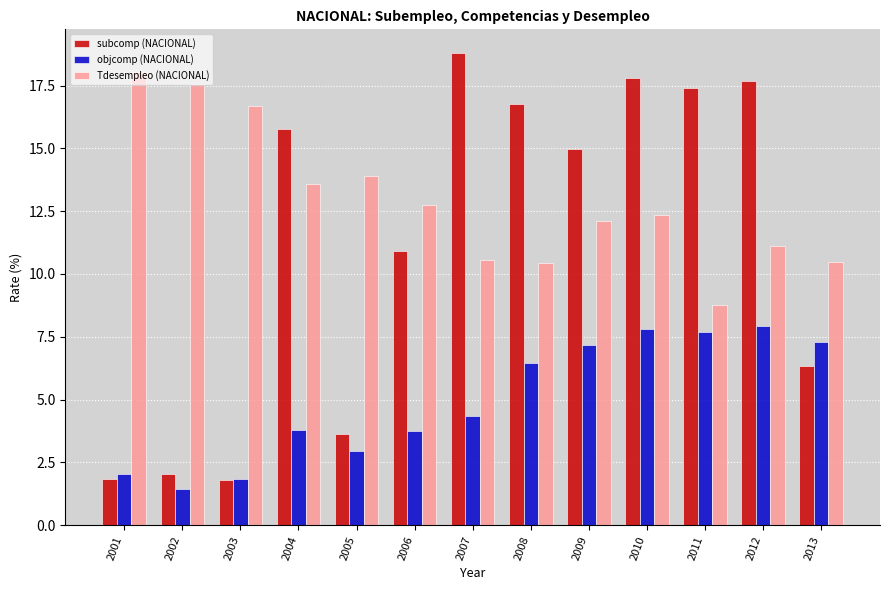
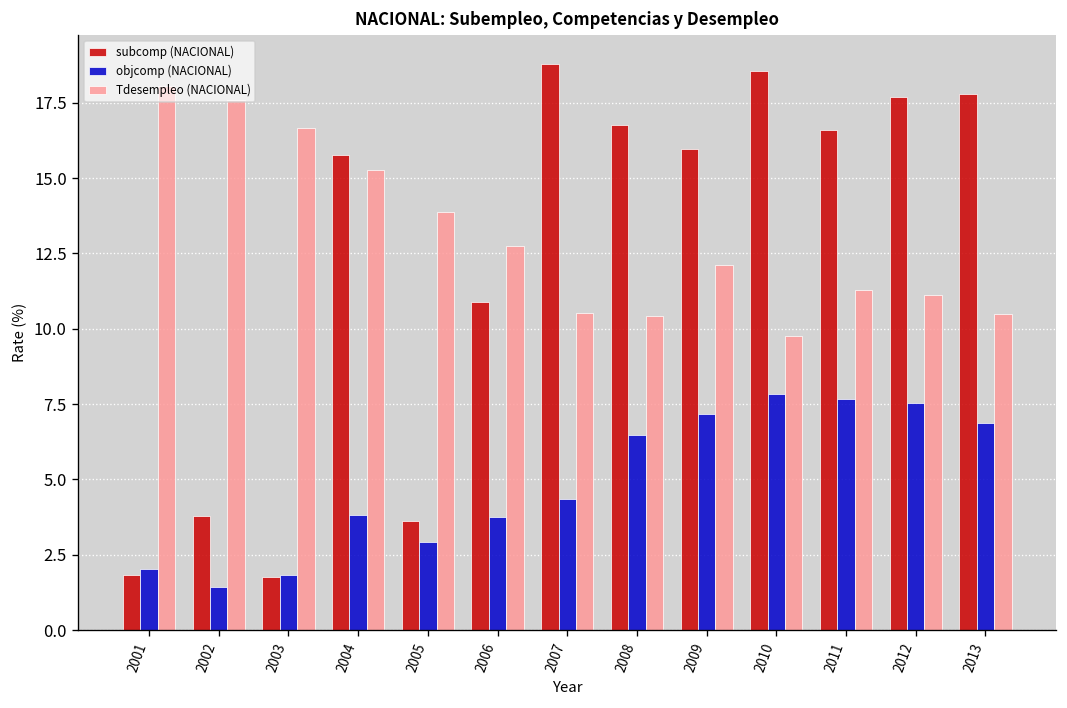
  {
    "subcomp (NACIONAL)": {
      "2001": 1.8,
-     "2002": 2.0,
+     "2002": 3.8,
      "2003": 1.8,
      "2004": 15.8,
      "2005": 3.6,
      "2006": 10.9,
      "2007": 18.8,
      "2008": 16.8,
-     "2009": 15.0,
-     "2010": 17.8,
-     "2011": 17.4,
+     "2009": 16.0,
+     "2010": 18.5,
+     "2011": 16.6,
      "2012": 17.7,
-     "2013": 6.3
+     "2013": 17.8
    },
    "objcomp (NACIONAL)": {
      "2001": 2.0,
      "2002": 1.4,
      "2003": 1.8,
      "2004": 3.8,
      "2005": 2.9,
      "2006": 3.7,
      "2007": 4.4,
      "2008": 6.5,
      "2009": 7.2,
      "2010": 7.8,
      "2011": 7.7,
-     "2012": 7.9,
-     "2013": 7.3
+     "2012": 7.5,
+     "2013": 6.9
    },
    "Tdesempleo (NACIONAL)": {
      "2003": 16.7,
-     "2004": 13.6,
+     "2004": 15.3,
      "2005": 13.9,
      "2006": 12.8,
      "2007": 10.5,
      "2008": 10.4,
      "2009": 12.1,
-     "2010": 12.3,
-     "2011": 8.8,
+     "2010": 9.7,
+     "2011": 11.3,
      "2012": 11.1,
      "2013": 10.5
    }
  }
